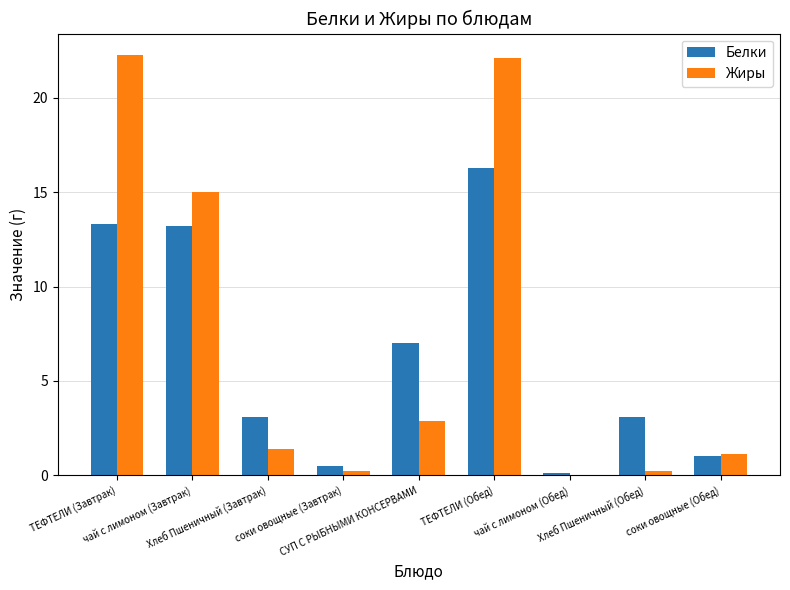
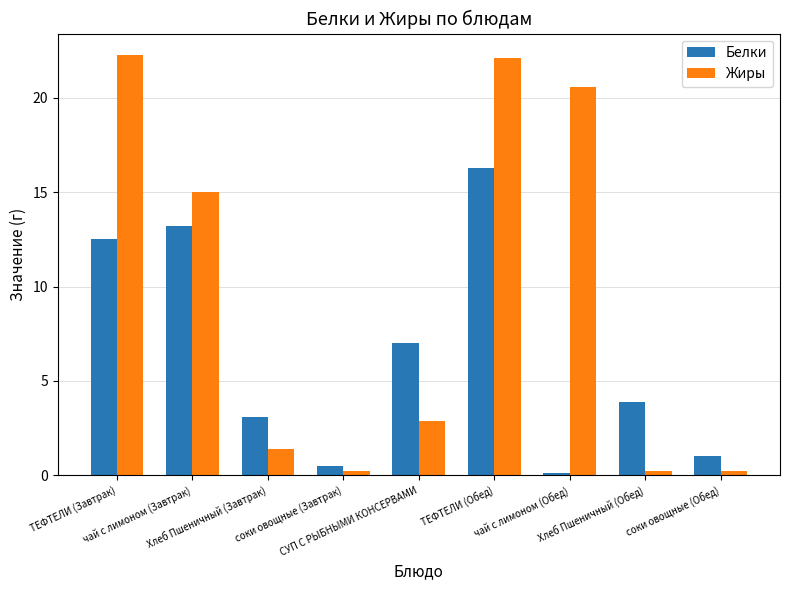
  {
    "Белки": {
-     "ТЕФТЕЛИ (Завтрак)": 13.3,
+     "ТЕФТЕЛИ (Завтрак)": 12.5,
      "чай с лимоном (Завтрак)": 13.2,
      "Хлеб Пшеничный (Завтрак)": 3.1,
      "соки овощные (Завтрак)": 0.5,
      "СУП С РЫБНЫМИ КОНСЕРВАМИ": 7.0,
      "ТЕФТЕЛИ (Обед)": 16.3,
-     "Хлеб Пшеничный (Обед)": 3.1,
+     "Хлеб Пшеничный (Обед)": 3.9,
      "соки овощные (Обед)": 1.0
    },
    "Жиры": {
      "ТЕФТЕЛИ (Завтрак)": 22.3,
      "чай с лимоном (Завтрак)": 15.0,
      "Хлеб Пшеничный (Завтрак)": 1.4,
      "соки овощные (Завтрак)": 0.2,
      "СУП С РЫБНЫМИ КОНСЕРВАМИ": 2.9,
      "ТЕФТЕЛИ (Обед)": 22.1,
-     "чай с лимоном (Обед)": 0.0,
+     "чай с лимоном (Обед)": 20.6,
      "Хлеб Пшеничный (Обед)": 0.2,
-     "соки овощные (Обед)": 1.1
+     "соки овощные (Обед)": 0.2
    }
  }
